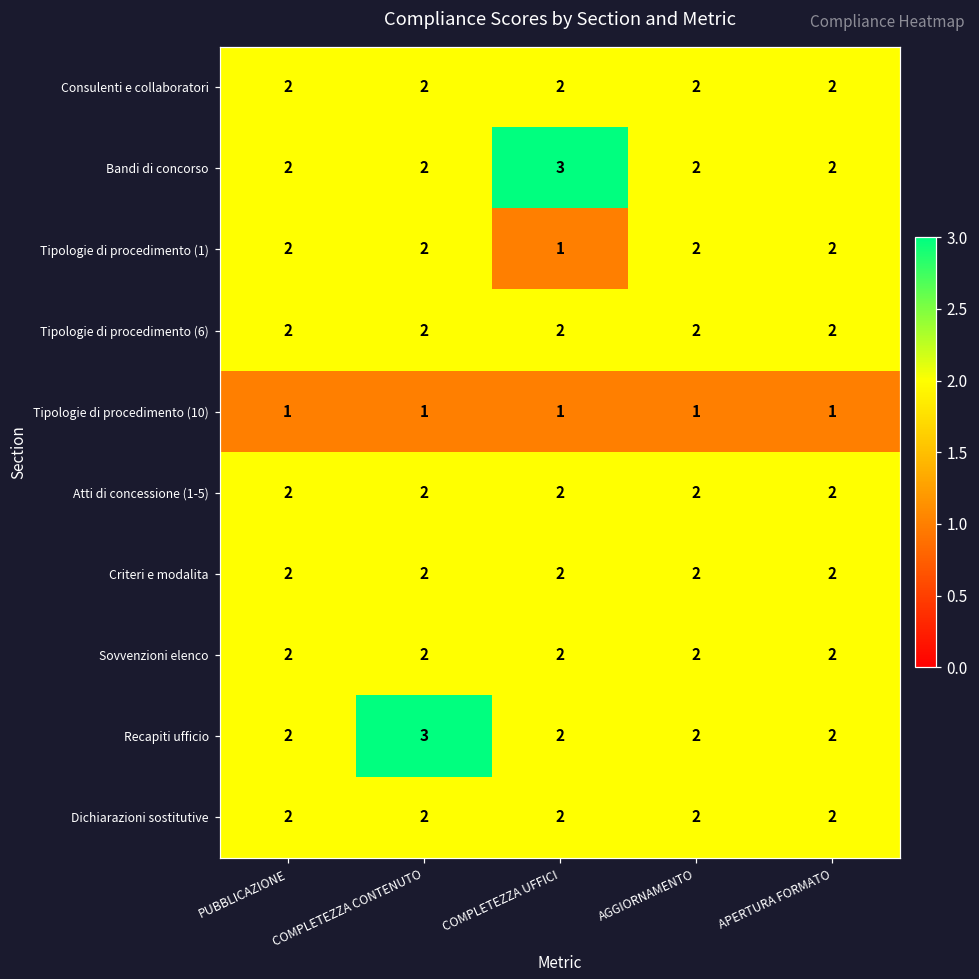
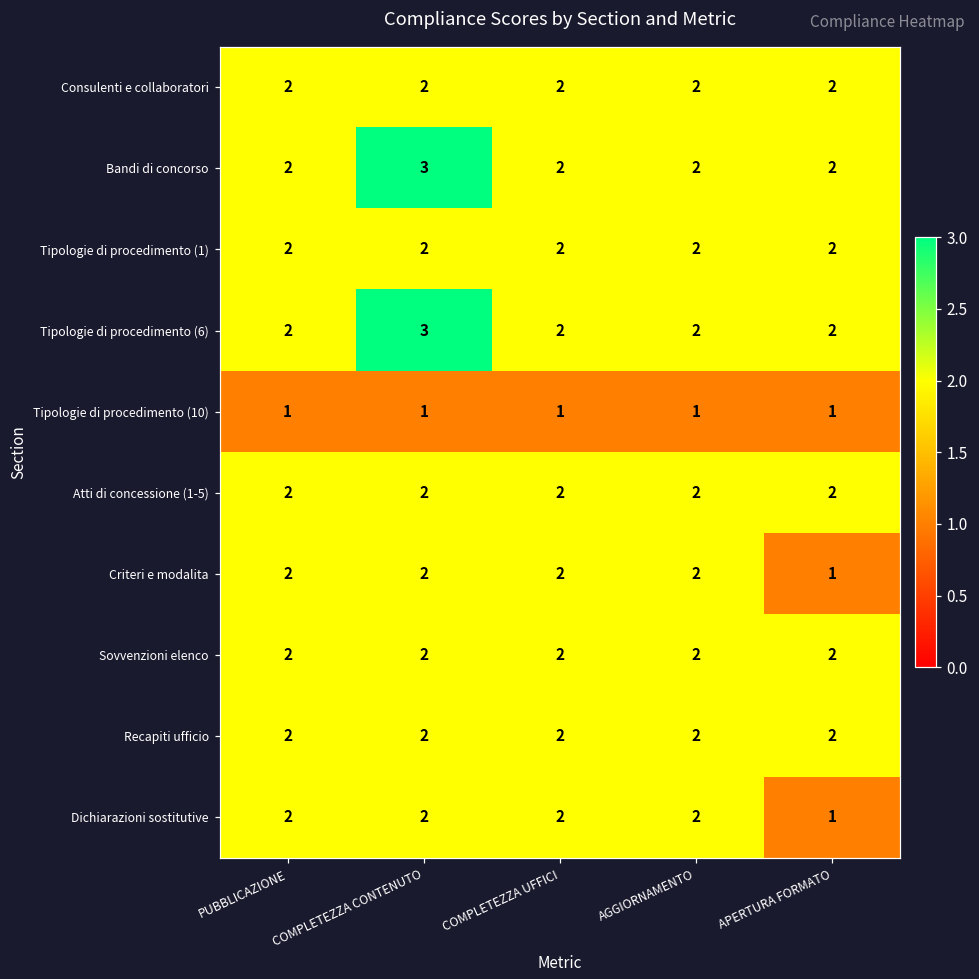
  {
    "Consulenti e collaboratori": {
      "PUBBLICAZIONE": 2,
      "COMPLETEZZA CONTENUTO": 2,
      "COMPLETEZZA UFFICI": 2,
      "AGGIORNAMENTO": 2,
      "APERTURA FORMATO": 2
    },
    "Bandi di concorso": {
      "PUBBLICAZIONE": 2,
-     "COMPLETEZZA CONTENUTO": 2,
-     "COMPLETEZZA UFFICI": 3,
+     "COMPLETEZZA CONTENUTO": 3,
+     "COMPLETEZZA UFFICI": 2,
      "AGGIORNAMENTO": 2,
      "APERTURA FORMATO": 2
    },
    "Tipologie di procedimento (1)": {
      "PUBBLICAZIONE": 2,
      "COMPLETEZZA CONTENUTO": 2,
-     "COMPLETEZZA UFFICI": 1,
+     "COMPLETEZZA UFFICI": 2,
      "AGGIORNAMENTO": 2,
      "APERTURA FORMATO": 2
    },
    "Tipologie di procedimento (6)": {
      "PUBBLICAZIONE": 2,
-     "COMPLETEZZA CONTENUTO": 2,
+     "COMPLETEZZA CONTENUTO": 3,
      "COMPLETEZZA UFFICI": 2,
      "AGGIORNAMENTO": 2,
      "APERTURA FORMATO": 2
    },
    "Tipologie di procedimento (10)": {
      "PUBBLICAZIONE": 1,
      "COMPLETEZZA CONTENUTO": 1,
      "COMPLETEZZA UFFICI": 1,
      "AGGIORNAMENTO": 1,
      "APERTURA FORMATO": 1
    },
    "Atti di concessione (1-5)": {
      "PUBBLICAZIONE": 2,
      "COMPLETEZZA CONTENUTO": 2,
      "COMPLETEZZA UFFICI": 2,
      "AGGIORNAMENTO": 2,
      "APERTURA FORMATO": 2
    },
    "Criteri e modalita": {
      "PUBBLICAZIONE": 2,
      "COMPLETEZZA CONTENUTO": 2,
      "COMPLETEZZA UFFICI": 2,
      "AGGIORNAMENTO": 2,
-     "APERTURA FORMATO": 2
+     "APERTURA FORMATO": 1
    },
    "Sovvenzioni elenco": {
      "PUBBLICAZIONE": 2,
      "COMPLETEZZA CONTENUTO": 2,
      "COMPLETEZZA UFFICI": 2,
      "AGGIORNAMENTO": 2,
      "APERTURA FORMATO": 2
    },
    "Recapiti ufficio": {
      "PUBBLICAZIONE": 2,
-     "COMPLETEZZA CONTENUTO": 3,
+     "COMPLETEZZA CONTENUTO": 2,
      "COMPLETEZZA UFFICI": 2,
      "AGGIORNAMENTO": 2,
      "APERTURA FORMATO": 2
    },
    "Dichiarazioni sostitutive": {
      "PUBBLICAZIONE": 2,
      "COMPLETEZZA CONTENUTO": 2,
      "COMPLETEZZA UFFICI": 2,
      "AGGIORNAMENTO": 2,
-     "APERTURA FORMATO": 2
+     "APERTURA FORMATO": 1
    }
  }
